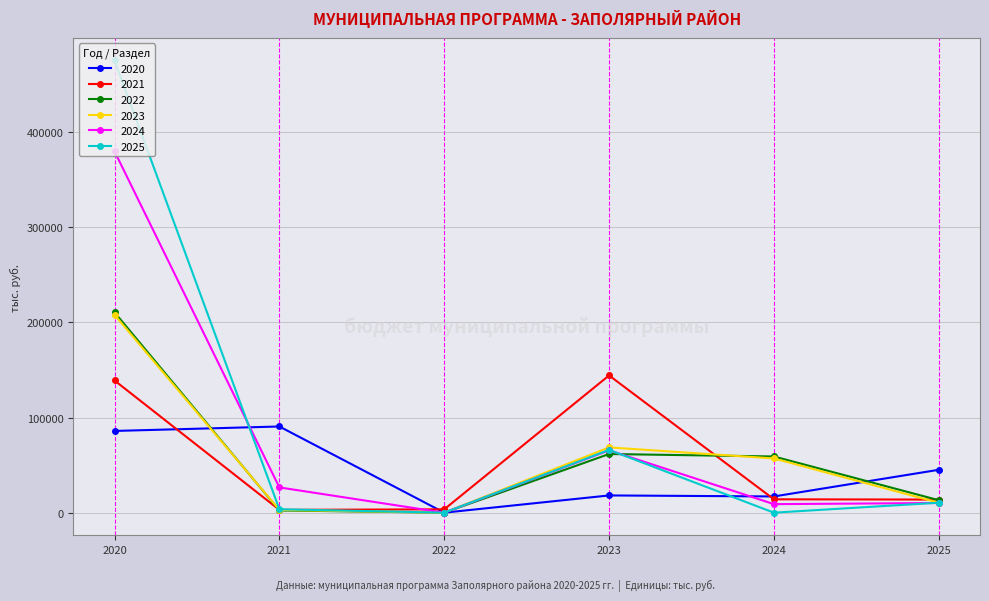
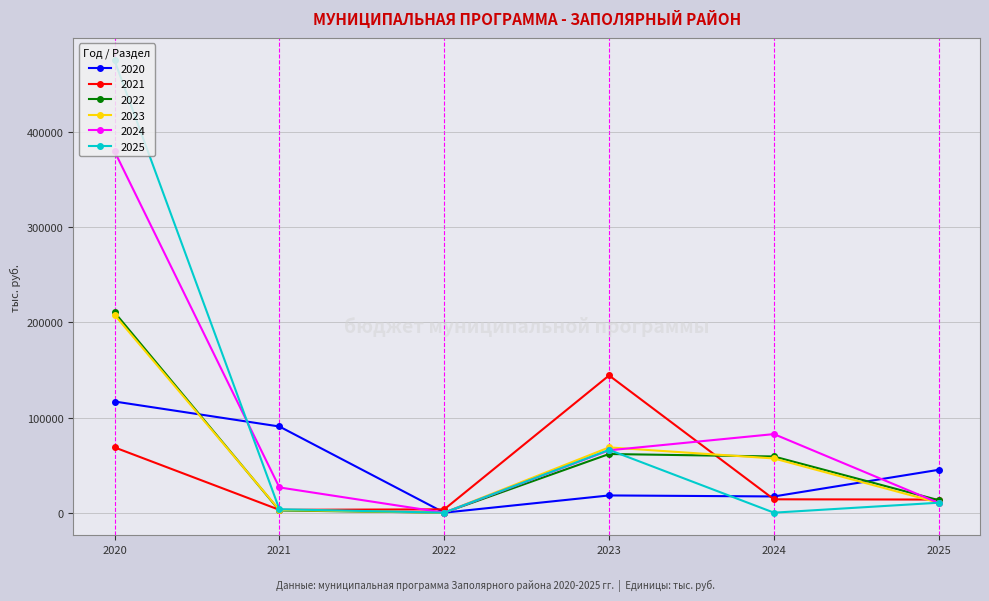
  {
    "2020": {
-     "2020": 90000,
+     "2020": 120000,
      "2021": 90000,
      "2023": 20000,
      "2024": 20000,
      "2025": 50000
    },
    "2021": {
-     "2020": 140000,
+     "2020": 70000,
      "2022": 0,
      "2023": 140000,
      "2024": 10000
    },
    "2022": {
      "2023": 60000
    },
    "2024": {
      "2021": 30000,
-     "2024": 10000
+     "2024": 80000
    },
    "2025": {
      "2024": 0
    }
  }
